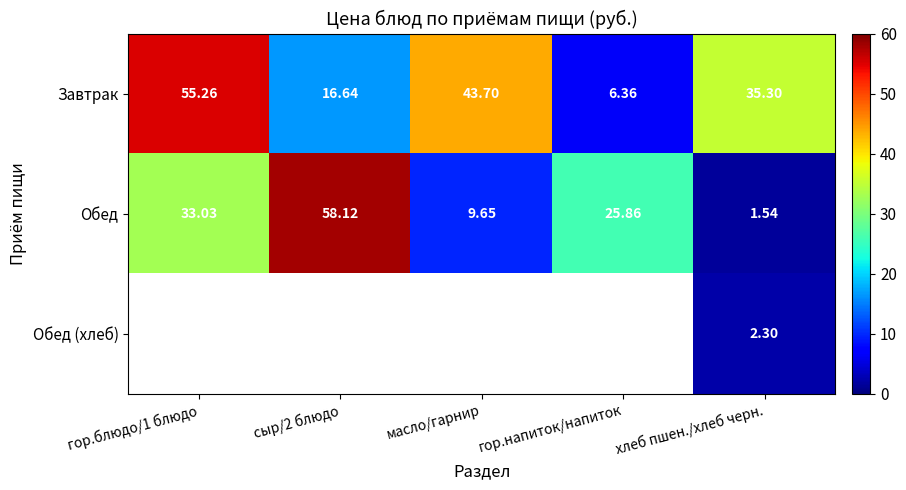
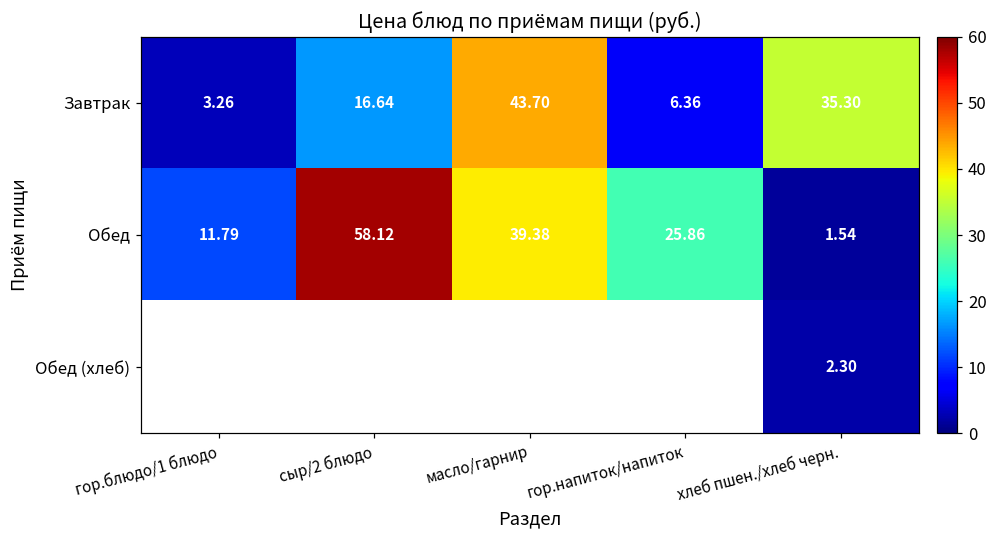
  {
    "Завтрак": {
-     "гор.блюдо/1 блюдо": 55.26,
+     "гор.блюдо/1 блюдо": 3.26,
      "сыр/2 блюдо": 16.64,
      "масло/гарнир": 43.70,
      "гор.напиток/напиток": 6.36,
      "хлеб пшен./хлеб черн.": 35.30
    },
    "Обед": {
-     "гор.блюдо/1 блюдо": 33.03,
+     "гор.блюдо/1 блюдо": 11.79,
      "сыр/2 блюдо": 58.12,
-     "масло/гарнир": 9.65,
+     "масло/гарнир": 39.38,
      "гор.напиток/напиток": 25.86,
      "хлеб пшен./хлеб черн.": 1.54
    },
    "Обед (хлеб)": {
      "хлеб пшен./хлеб черн.": 2.30
    }
  }
